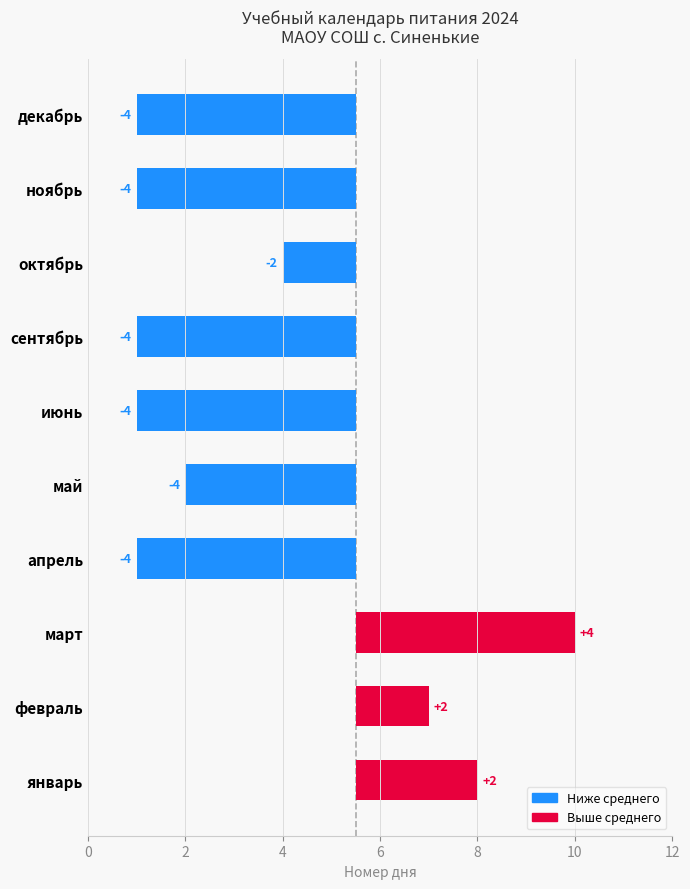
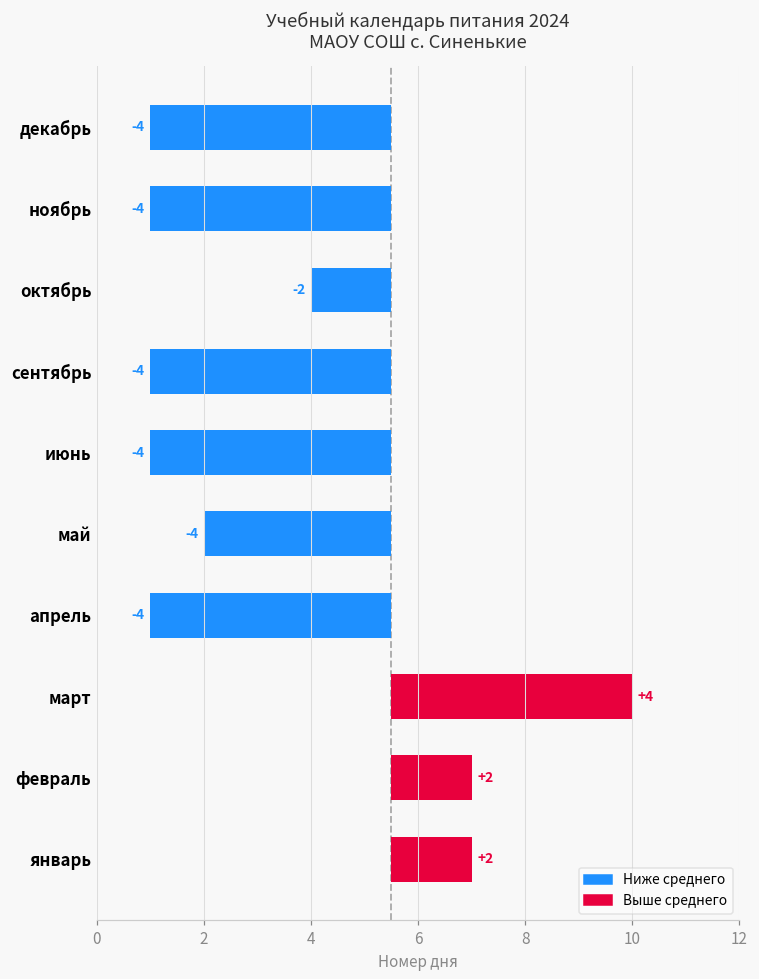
  {
-   "январь": 8
+   "январь": 7
  }
